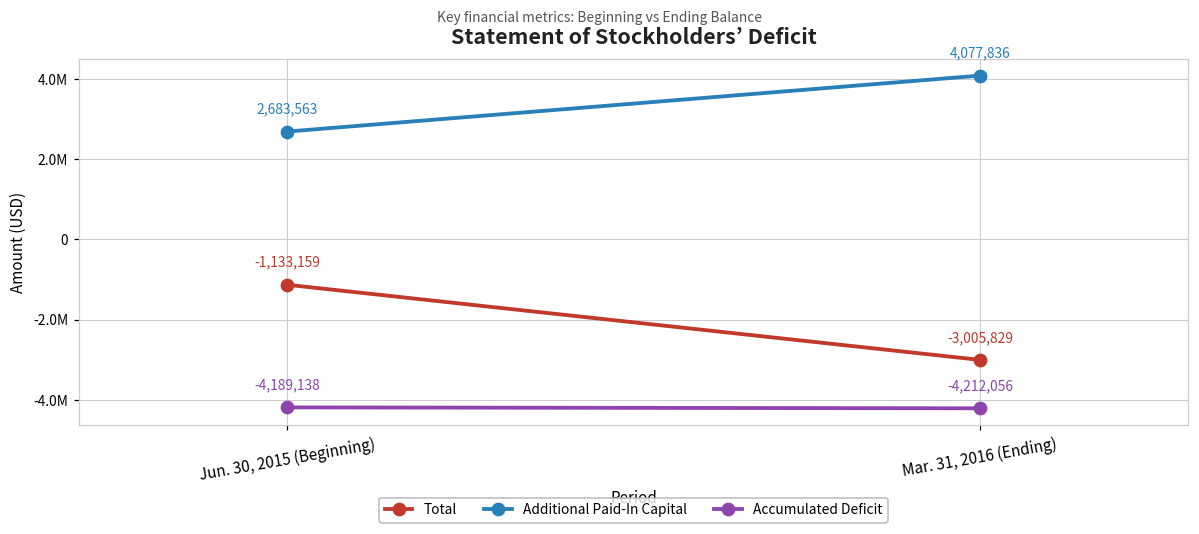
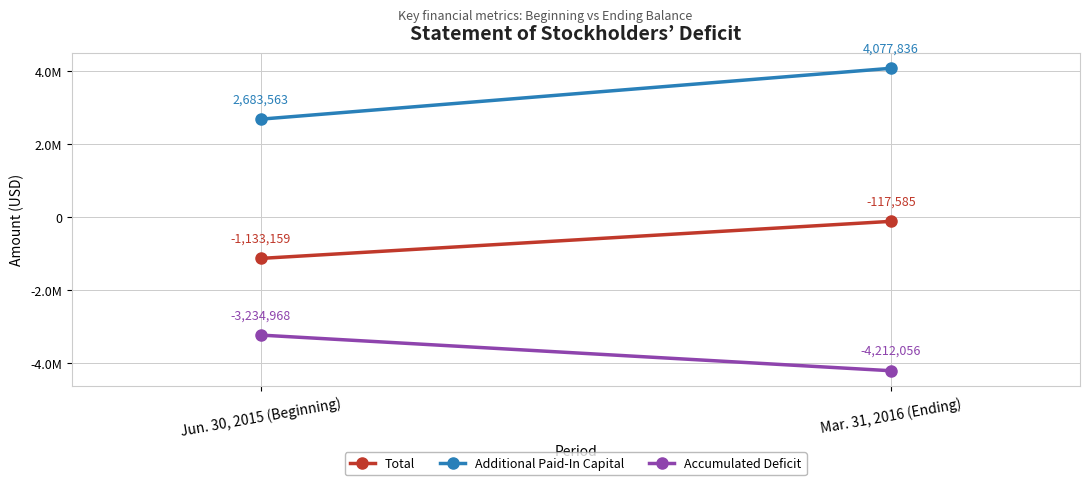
  {
    "Total": {
      "Jun. 30, 2015 (Beginning)": "-1,133,159",
-     "Mar. 31, 2016 (Ending)": "-3,005,829"
+     "Mar. 31, 2016 (Ending)": "-117,585"
    },
    "Additional Paid-In Capital": {
      "Jun. 30, 2015 (Beginning)": "2,683,563",
      "Mar. 31, 2016 (Ending)": "4,077,836"
    },
    "Accumulated Deficit": {
-     "Jun. 30, 2015 (Beginning)": "-4,189,138",
+     "Jun. 30, 2015 (Beginning)": "-3,234,968",
      "Mar. 31, 2016 (Ending)": "-4,212,056"
    }
  }
